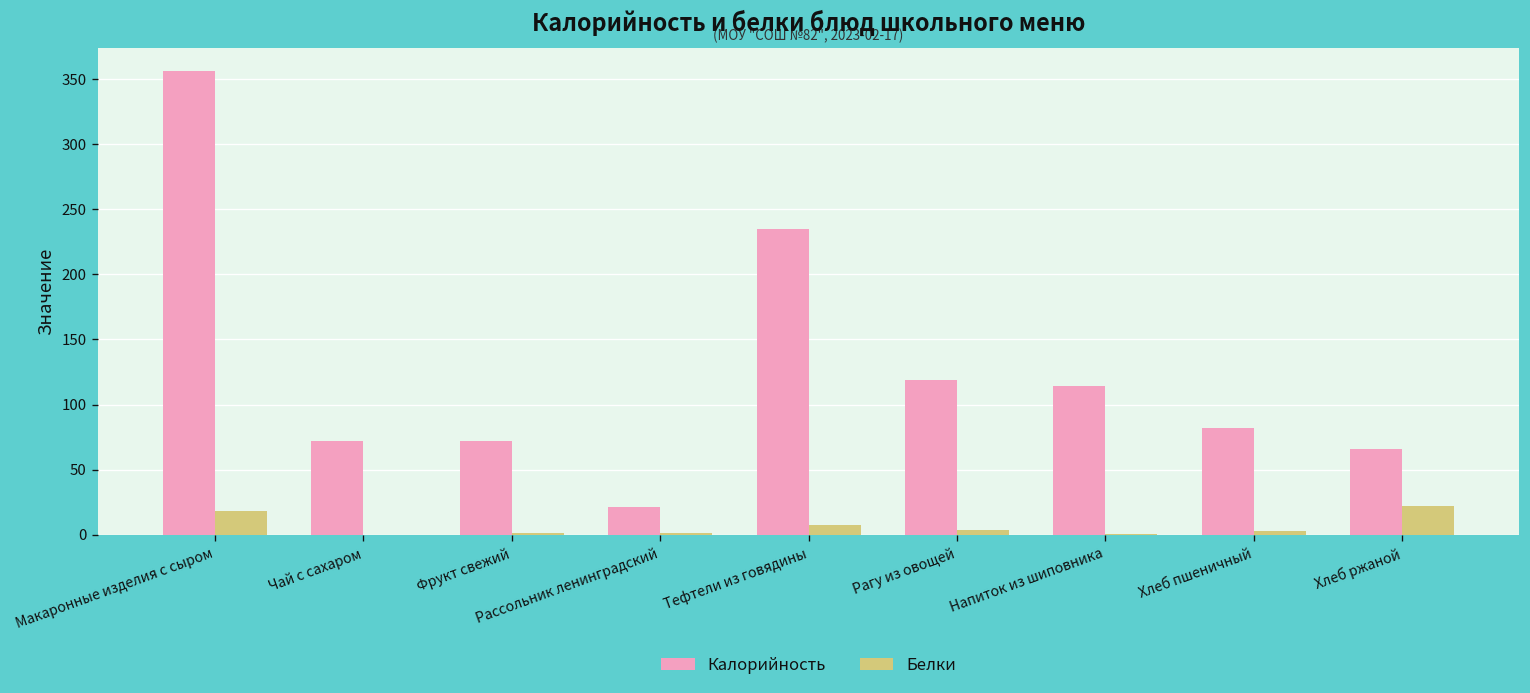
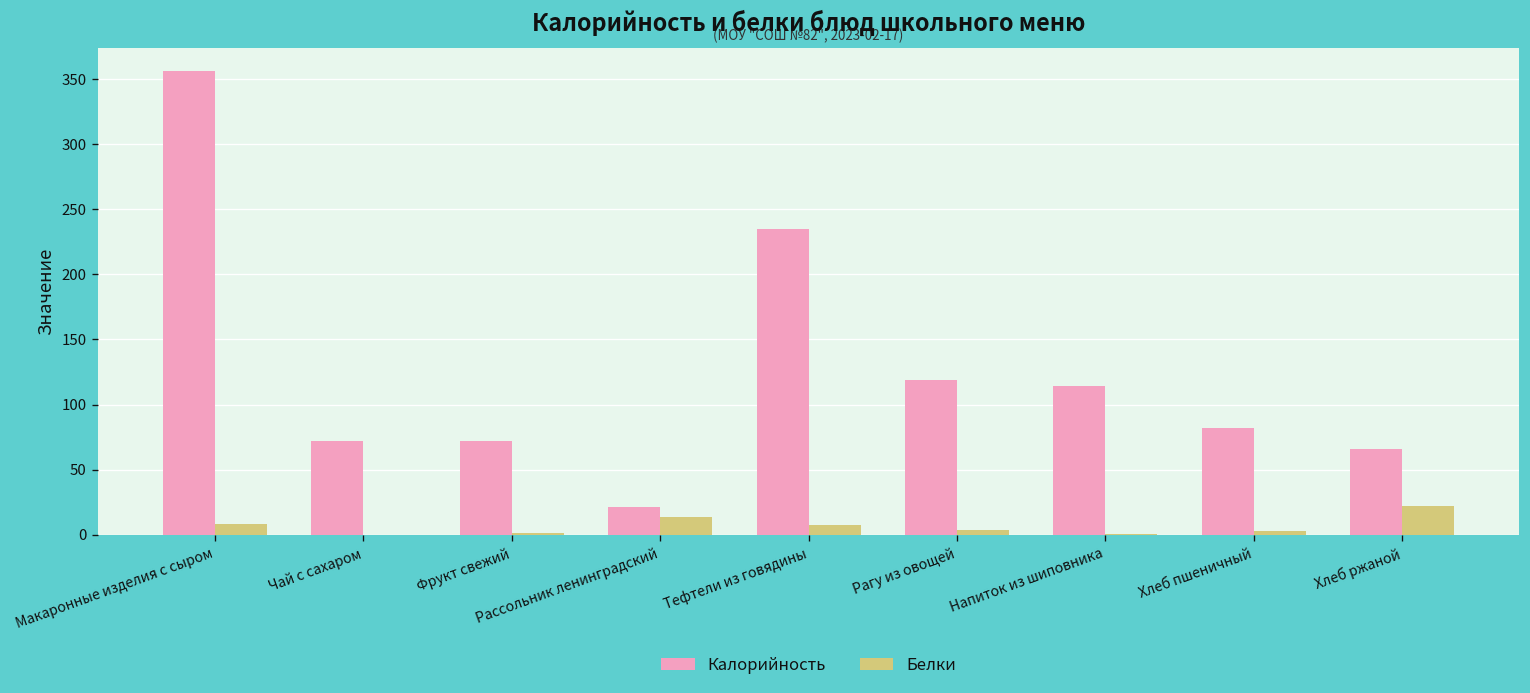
  {
    "Калорийность": {
      "Макаронные изделия с сыром": 356,
      "Чай с сахаром": 72,
      "Фрукт свежий": 72,
      "Рассольник ленинградский": 21,
      "Тефтели из говядины": 235,
      "Рагу из овощей": 119,
      "Напиток из шиповника": 114,
      "Хлеб пшеничный": 82,
      "Хлеб ржаной": 66
    },
    "Белки": {
-     "Макаронные изделия с сыром": 18,
-     "Рассольник ленинградский": 2,
+     "Макаронные изделия с сыром": 9,
+     "Рассольник ленинградский": 14,
      "Тефтели из говядины": 8,
      "Рагу из овощей": 4,
      "Хлеб пшеничный": 3,
      "Хлеб ржаной": 22
    }
  }
